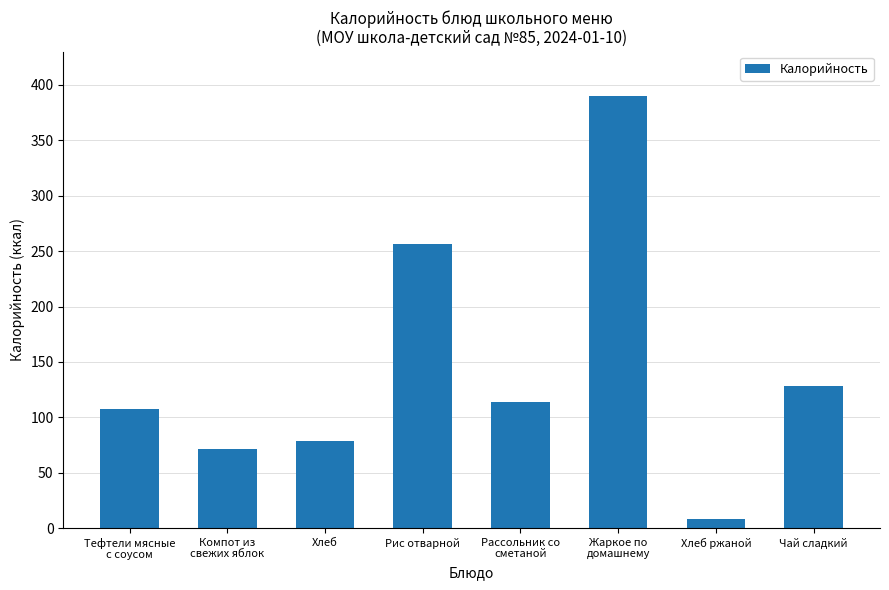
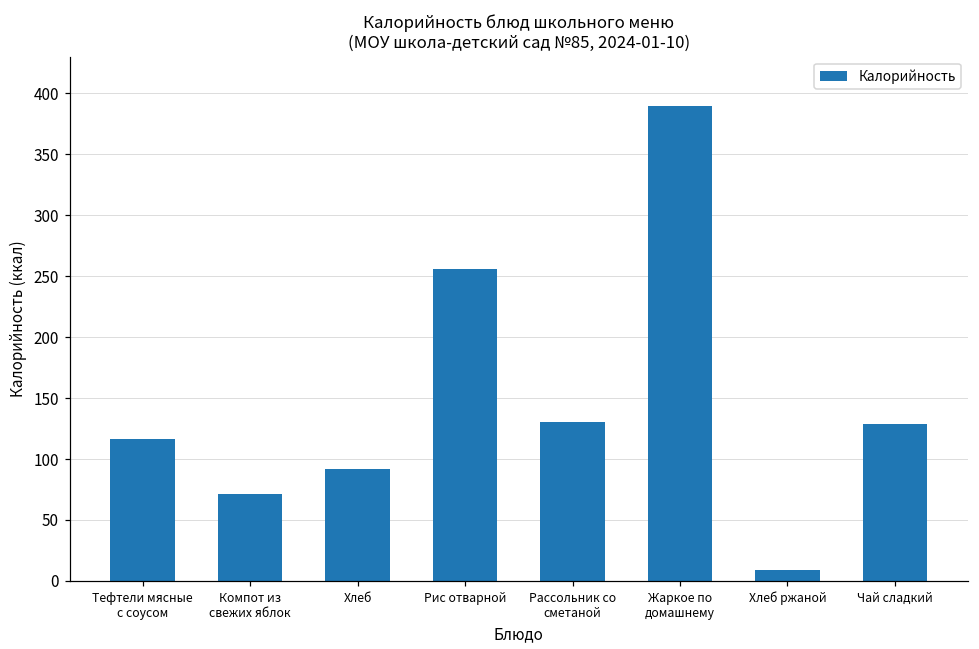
  {
-   "Тефтели мясные с соусом": 107,
+   "Тефтели мясные с соусом": 117,
    "Компот из свежих яблок": 71,
-   "Хлеб": 79,
+   "Хлеб": 92,
    "Рис отварной": 256,
-   "Рассольник со сметаной": 114,
+   "Рассольник со сметаной": 130,
    "Жаркое по домашнему": 390,
    "Хлеб ржаной": 9,
    "Чай сладкий": 129
  }
